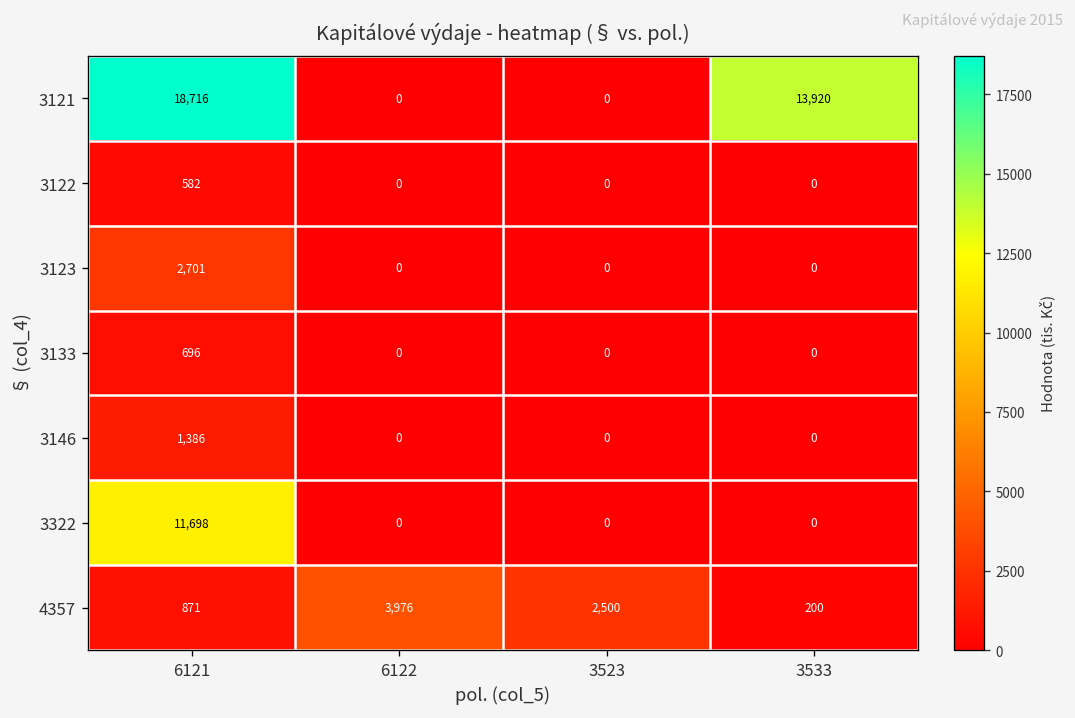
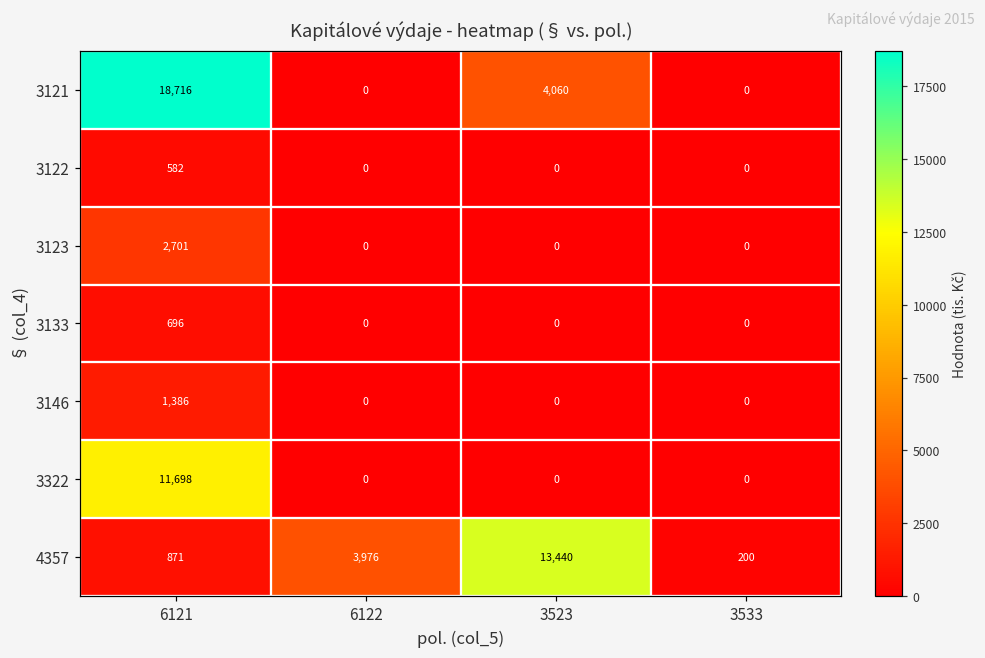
  {
    "3121": {
      "6121": "18,716",
      "6122": "0",
-     "3523": "0",
-     "3533": "13,920"
+     "3523": "4,060",
+     "3533": "0"
    },
    "3122": {
      "6121": "582",
      "6122": "0",
      "3523": "0",
      "3533": "0"
    },
    "3123": {
      "6121": "2,701",
      "6122": "0",
      "3523": "0",
      "3533": "0"
    },
    "3133": {
      "6121": "696",
      "6122": "0",
      "3523": "0",
      "3533": "0"
    },
    "3146": {
      "6121": "1,386",
      "6122": "0",
      "3523": "0",
      "3533": "0"
    },
    "3322": {
      "6121": "11,698",
      "6122": "0",
      "3523": "0",
      "3533": "0"
    },
    "4357": {
      "6121": "871",
      "6122": "3,976",
-     "3523": "2,500",
+     "3523": "13,440",
      "3533": "200"
    }
  }
